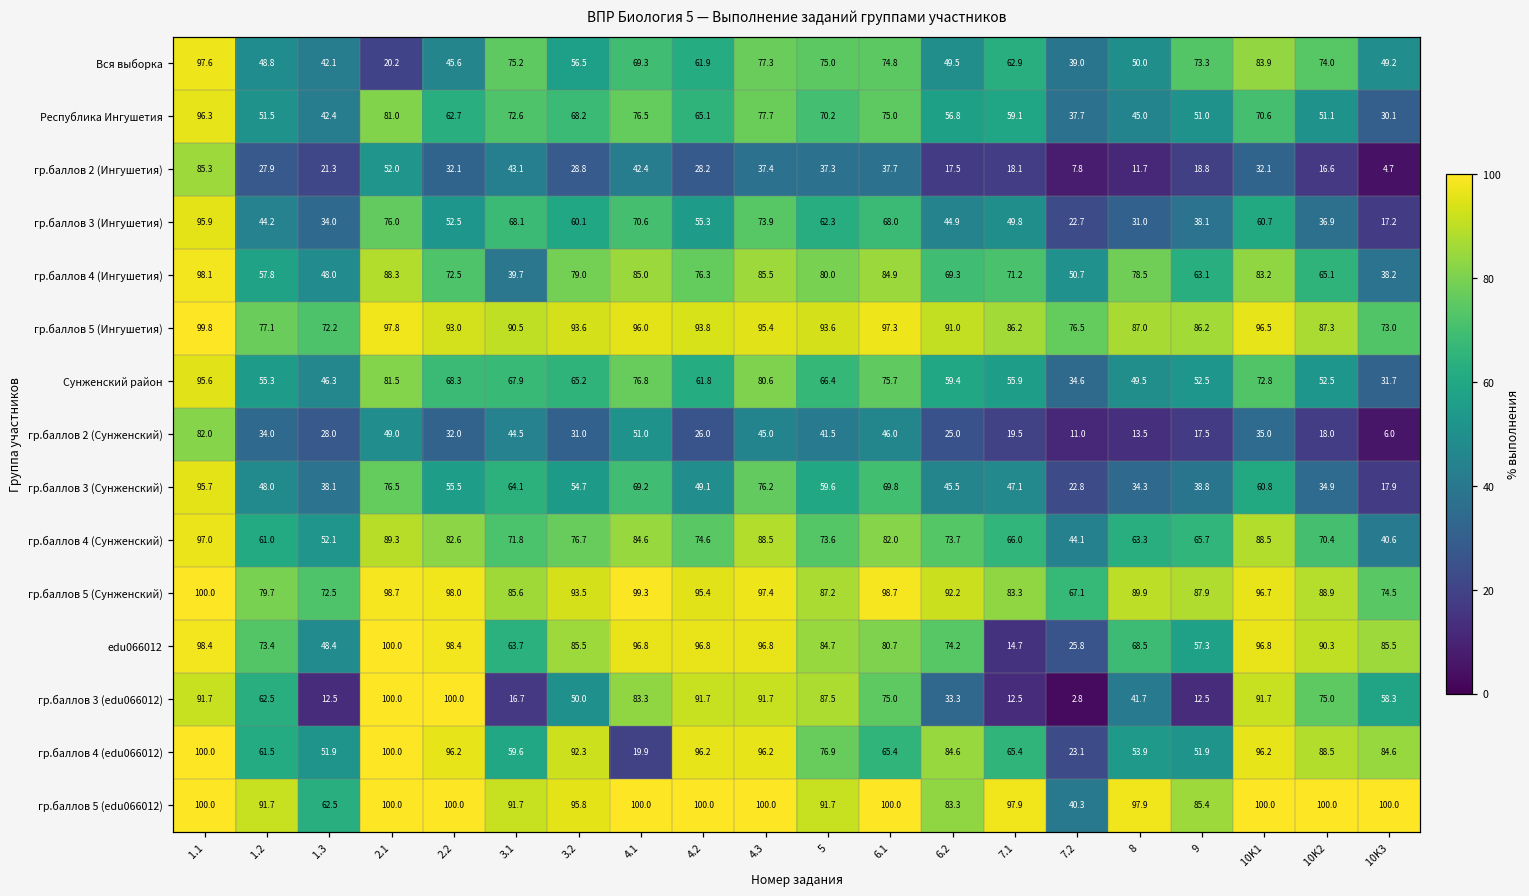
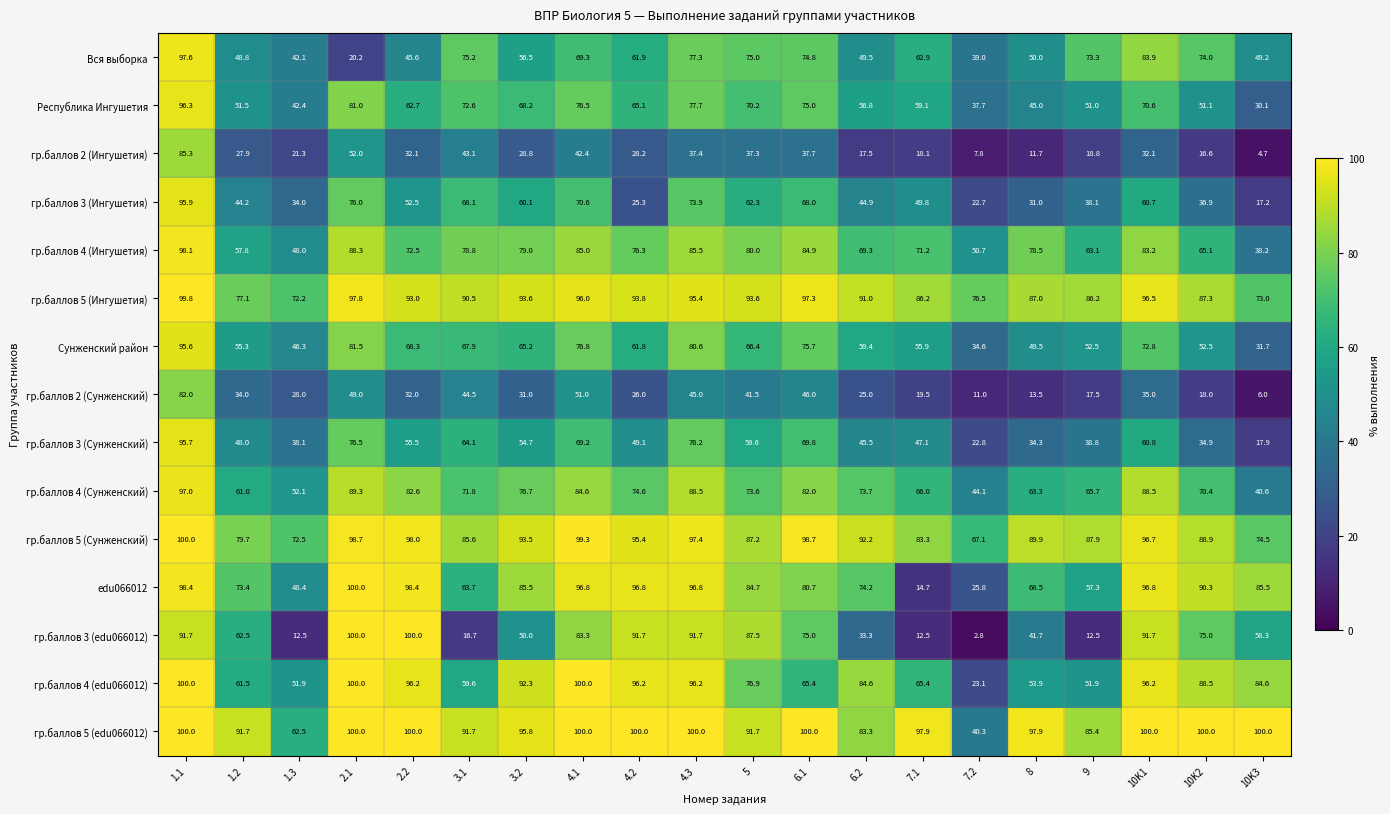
  {
    "гр.баллов 3 (Ингушетия)": {
      "1.1": 95.9,
      "1.2": 44.2,
      "1.3": 34.0,
      "2.1": 76.0,
      "2.2": 52.5,
      "3.1": 68.1,
      "3.2": 60.1,
      "4.1": 70.6,
-     "4.2": 55.3,
+     "4.2": 25.3,
      "4.3": 73.9,
      "5": 62.3,
      "6.1": 68.0,
      "6.2": 44.9,
      "7.1": 49.8,
      "7.2": 22.7,
      "8": 31.0,
      "9": 38.1,
      "10K1": 60.7,
      "10K2": 36.9,
      "10K3": 17.2
    },
    "гр.баллов 4 (Ингушетия)": {
      "1.1": 98.1,
      "1.2": 57.8,
      "1.3": 48.0,
      "2.1": 88.3,
      "2.2": 72.5,
-     "3.1": 39.7,
+     "3.1": 78.8,
      "3.2": 79.0,
      "4.1": 85.0,
      "4.2": 76.3,
      "4.3": 85.5,
      "5": 80.0,
      "6.1": 84.9,
      "6.2": 69.3,
      "7.1": 71.2,
      "7.2": 50.7,
      "8": 78.5,
      "9": 63.1,
      "10K1": 83.2,
      "10K2": 65.1,
      "10K3": 38.2
    },
    "гр.баллов 4 (edu066012)": {
      "1.1": 100.0,
      "1.2": 61.5,
      "1.3": 51.9,
      "2.1": 100.0,
      "2.2": 96.2,
      "3.1": 59.6,
      "3.2": 92.3,
-     "4.1": 19.9,
+     "4.1": 100.0,
      "4.2": 96.2,
      "4.3": 96.2,
      "5": 76.9,
      "6.1": 65.4,
      "6.2": 84.6,
      "7.1": 65.4,
      "7.2": 23.1,
      "8": 53.9,
      "9": 51.9,
      "10K1": 96.2,
      "10K2": 88.5,
      "10K3": 84.6
    }
  }
